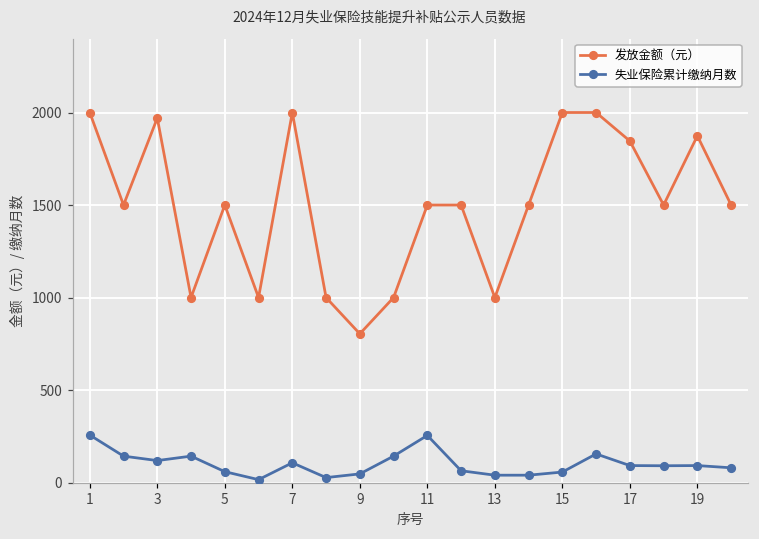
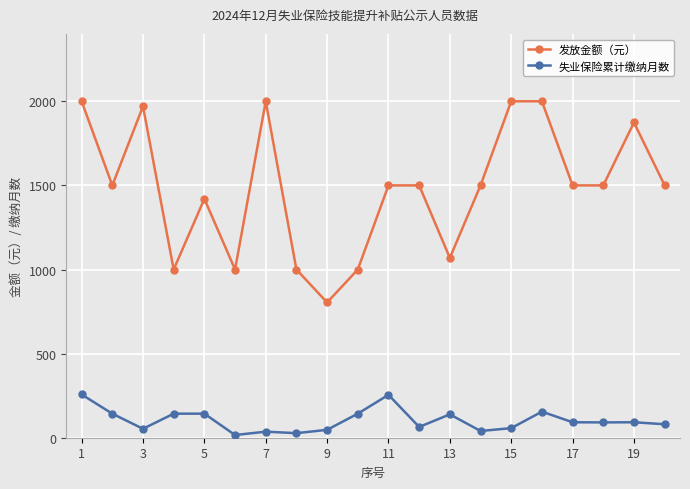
  {
    "发放金额（元）": {
      "1": 2000,
      "3": 1970,
-     "5": 1500,
+     "5": 1420,
      "7": 2000,
      "9": 800,
      "11": 1500,
-     "13": 1000,
+     "13": 1070,
      "15": 2000,
-     "17": 1850,
+     "17": 1500,
      "19": 1870
    },
    "失业保险累计缴纳月数": {
      "1": 260,
-     "3": 120,
-     "5": 60,
-     "7": 110,
+     "3": 50,
+     "5": 140,
+     "7": 40,
      "9": 50,
      "11": 260,
-     "13": 40,
+     "13": 140,
      "15": 60,
      "17": 90,
      "19": 90
    }
  }
